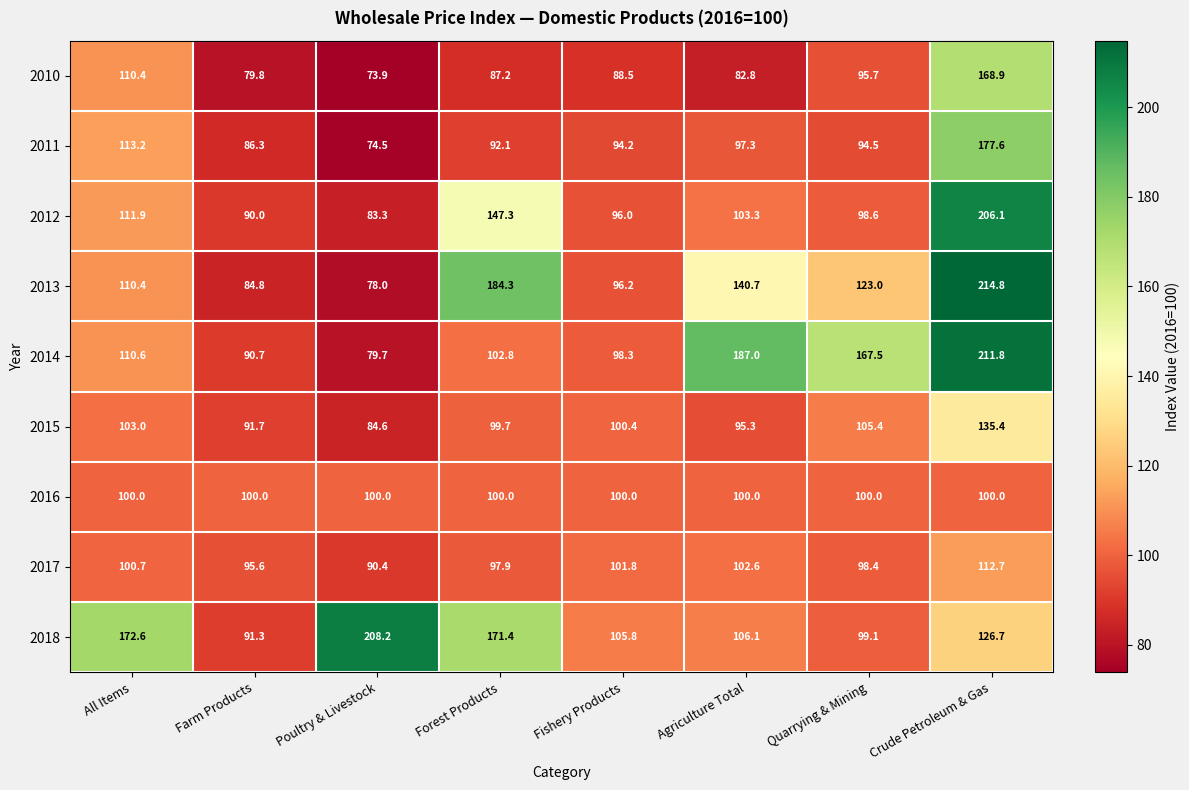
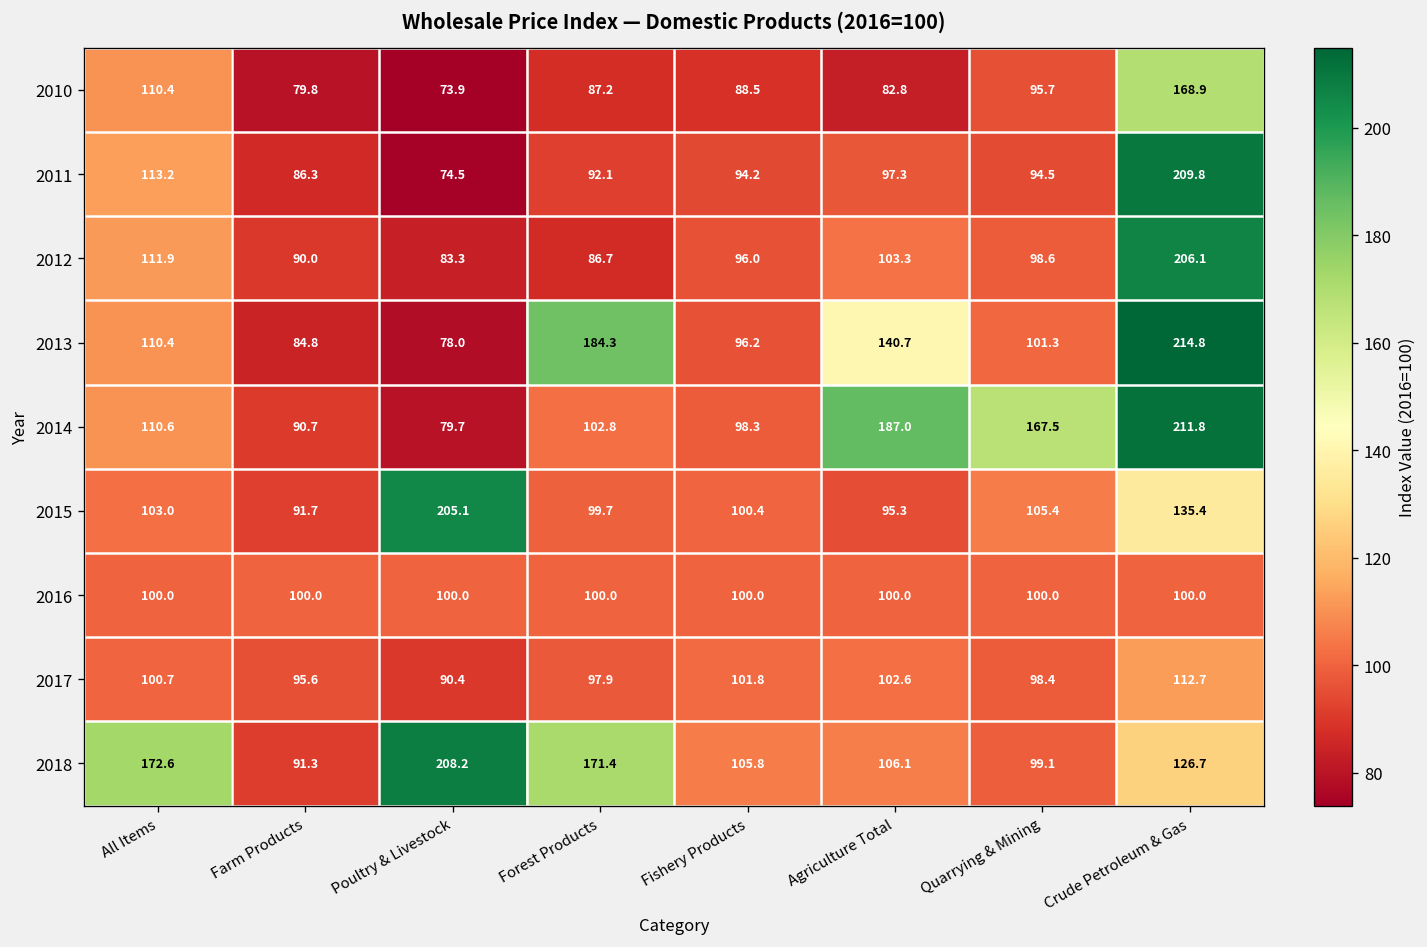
  {
    "2010": {
      "All Items": 110.4,
      "Farm Products": 79.8,
      "Poultry & Livestock": 73.9,
      "Forest Products": 87.2,
      "Fishery Products": 88.5,
      "Agriculture Total": 82.8,
      "Quarrying & Mining": 95.7,
      "Crude Petroleum & Gas": 168.9
    },
    "2011": {
      "All Items": 113.2,
      "Farm Products": 86.3,
      "Poultry & Livestock": 74.5,
      "Forest Products": 92.1,
      "Fishery Products": 94.2,
      "Agriculture Total": 97.3,
      "Quarrying & Mining": 94.5,
-     "Crude Petroleum & Gas": 177.6
+     "Crude Petroleum & Gas": 209.8
    },
    "2012": {
      "All Items": 111.9,
      "Farm Products": 90.0,
      "Poultry & Livestock": 83.3,
-     "Forest Products": 147.3,
+     "Forest Products": 86.7,
      "Fishery Products": 96.0,
      "Agriculture Total": 103.3,
      "Quarrying & Mining": 98.6,
      "Crude Petroleum & Gas": 206.1
    },
    "2013": {
      "All Items": 110.4,
      "Farm Products": 84.8,
      "Poultry & Livestock": 78.0,
      "Forest Products": 184.3,
      "Fishery Products": 96.2,
      "Agriculture Total": 140.7,
-     "Quarrying & Mining": 123.0,
+     "Quarrying & Mining": 101.3,
      "Crude Petroleum & Gas": 214.8
    },
    "2014": {
      "All Items": 110.6,
      "Farm Products": 90.7,
      "Poultry & Livestock": 79.7,
      "Forest Products": 102.8,
      "Fishery Products": 98.3,
      "Agriculture Total": 187.0,
      "Quarrying & Mining": 167.5,
      "Crude Petroleum & Gas": 211.8
    },
    "2015": {
      "All Items": 103.0,
      "Farm Products": 91.7,
-     "Poultry & Livestock": 84.6,
+     "Poultry & Livestock": 205.1,
      "Forest Products": 99.7,
      "Fishery Products": 100.4,
      "Agriculture Total": 95.3,
      "Quarrying & Mining": 105.4,
      "Crude Petroleum & Gas": 135.4
    },
    "2016": {
      "All Items": 100.0,
      "Farm Products": 100.0,
      "Poultry & Livestock": 100.0,
      "Forest Products": 100.0,
      "Fishery Products": 100.0,
      "Agriculture Total": 100.0,
      "Quarrying & Mining": 100.0,
      "Crude Petroleum & Gas": 100.0
    },
    "2017": {
      "All Items": 100.7,
      "Farm Products": 95.6,
      "Poultry & Livestock": 90.4,
      "Forest Products": 97.9,
      "Fishery Products": 101.8,
      "Agriculture Total": 102.6,
      "Quarrying & Mining": 98.4,
      "Crude Petroleum & Gas": 112.7
    },
    "2018": {
      "All Items": 172.6,
      "Farm Products": 91.3,
      "Poultry & Livestock": 208.2,
      "Forest Products": 171.4,
      "Fishery Products": 105.8,
      "Agriculture Total": 106.1,
      "Quarrying & Mining": 99.1,
      "Crude Petroleum & Gas": 126.7
    }
  }
